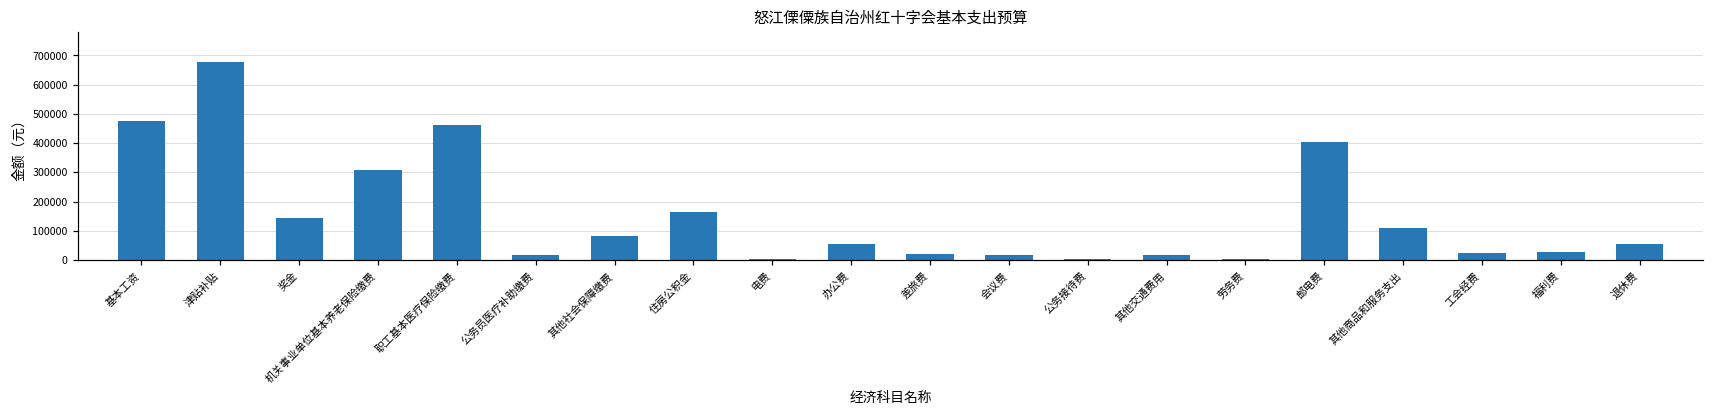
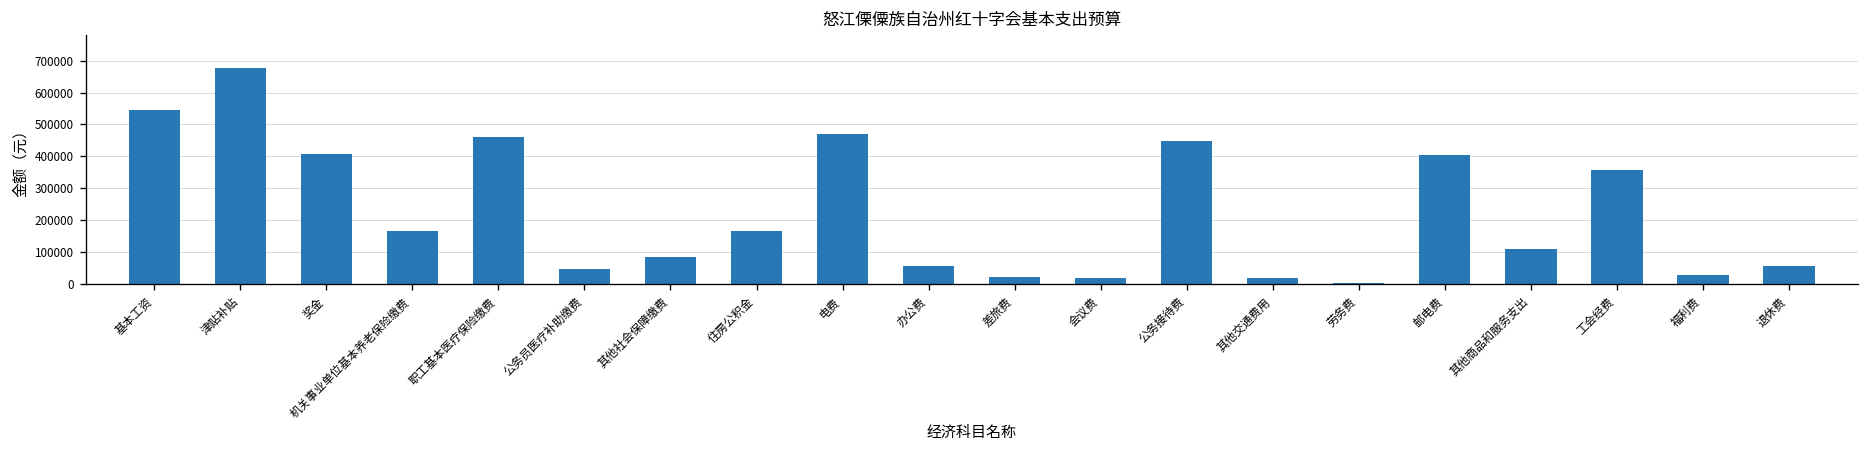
  {
-   "基本工资": 470000,
+   "基本工资": 550000,
    "津贴补贴": 680000,
-   "奖金": 140000,
-   "机关事业单位基本养老保险缴费": 310000,
+   "奖金": 410000,
+   "机关事业单位基本养老保险缴费": 170000,
    "职工基本医疗保险缴费": 460000,
-   "公务员医疗补助缴费": 20000,
+   "公务员医疗补助缴费": 50000,
    "其他社会保障缴费": 80000,
    "住房公积金": 170000,
-   "电费": 0,
+   "电费": 470000,
    "办公费": 60000,
    "差旅费": 20000,
    "会议费": 20000,
-   "公务接待费": 0,
+   "公务接待费": 450000,
    "其他交通费用": 20000,
    "邮电费": 400000,
    "其他商品和服务支出": 110000,
-   "工会经费": 20000,
+   "工会经费": 360000,
    "福利费": 30000,
    "退休费": 50000
  }
